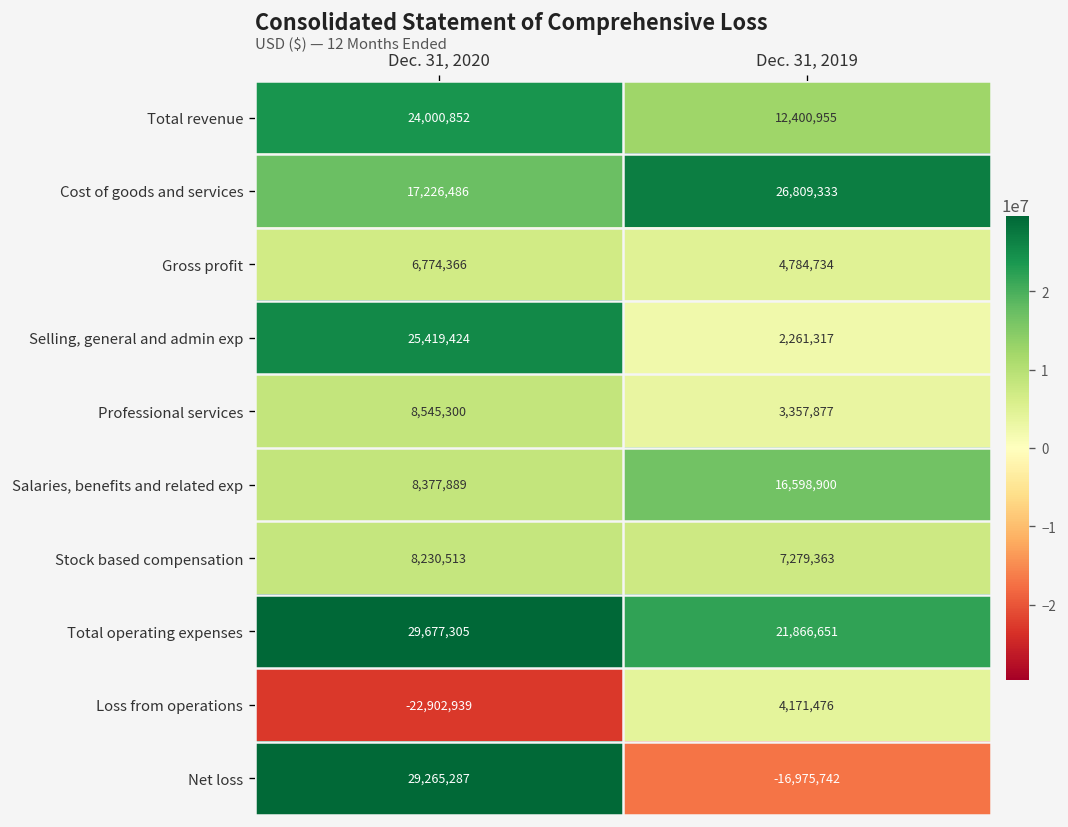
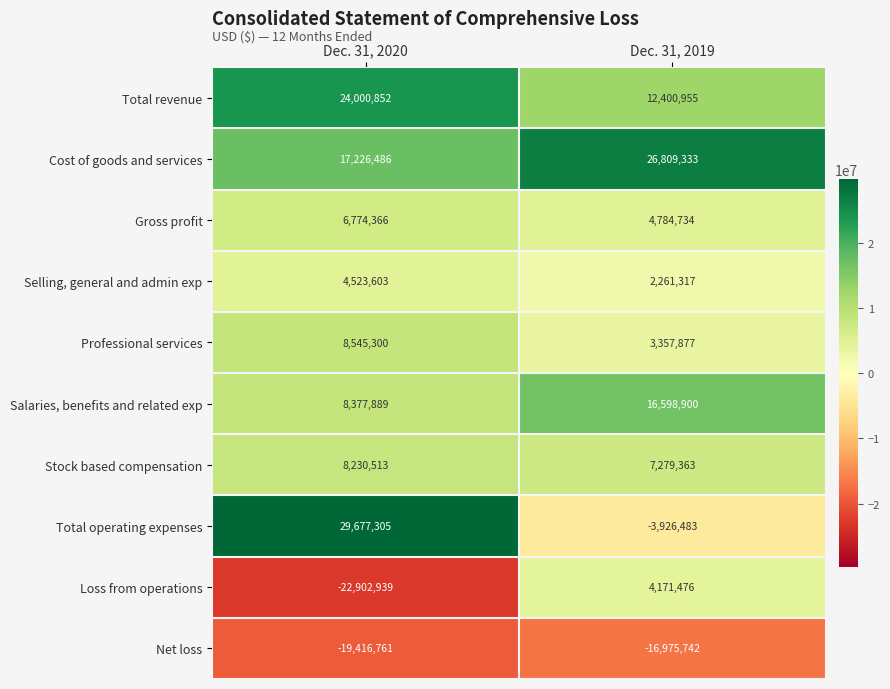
  {
    "Total revenue": {
      "Dec. 31, 2020": "24,000,852",
      "Dec. 31, 2019": "12,400,955"
    },
    "Cost of goods and services": {
      "Dec. 31, 2020": "17,226,486",
      "Dec. 31, 2019": "26,809,333"
    },
    "Gross profit": {
      "Dec. 31, 2020": "6,774,366",
      "Dec. 31, 2019": "4,784,734"
    },
    "Selling, general and admin exp": {
-     "Dec. 31, 2020": "25,419,424",
+     "Dec. 31, 2020": "4,523,603",
      "Dec. 31, 2019": "2,261,317"
    },
    "Professional services": {
      "Dec. 31, 2020": "8,545,300",
      "Dec. 31, 2019": "3,357,877"
    },
    "Salaries, benefits and related exp": {
      "Dec. 31, 2020": "8,377,889",
      "Dec. 31, 2019": "16,598,900"
    },
    "Stock based compensation": {
      "Dec. 31, 2020": "8,230,513",
      "Dec. 31, 2019": "7,279,363"
    },
    "Total operating expenses": {
      "Dec. 31, 2020": "29,677,305",
-     "Dec. 31, 2019": "21,866,651"
+     "Dec. 31, 2019": "-3,926,483"
    },
    "Loss from operations": {
      "Dec. 31, 2020": "-22,902,939",
      "Dec. 31, 2019": "4,171,476"
    },
    "Net loss": {
-     "Dec. 31, 2020": "29,265,287",
+     "Dec. 31, 2020": "-19,416,761",
      "Dec. 31, 2019": "-16,975,742"
    }
  }
